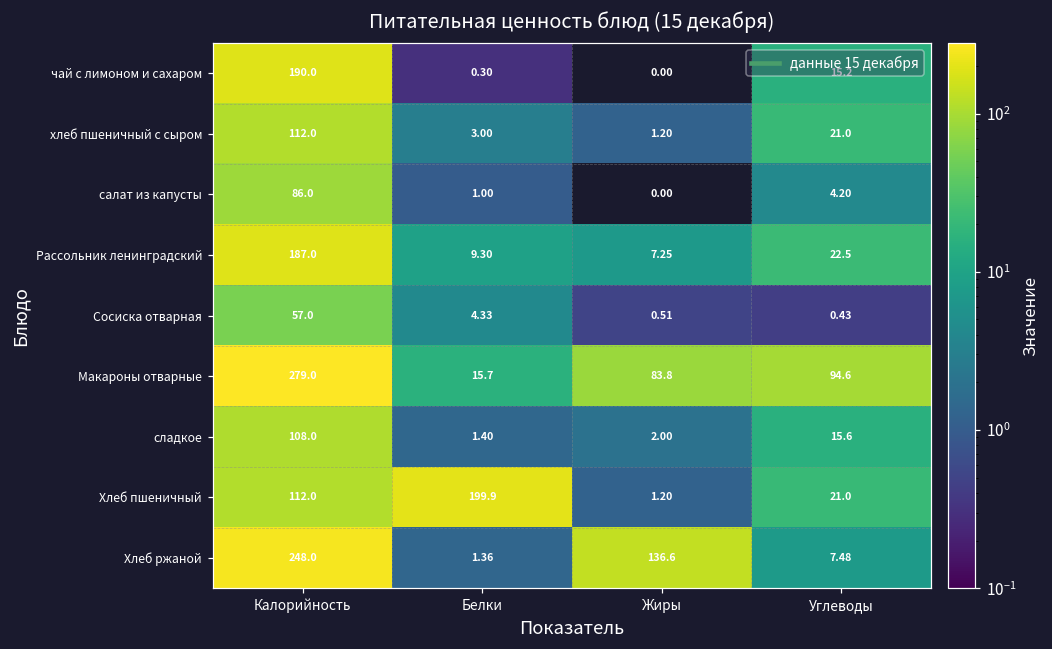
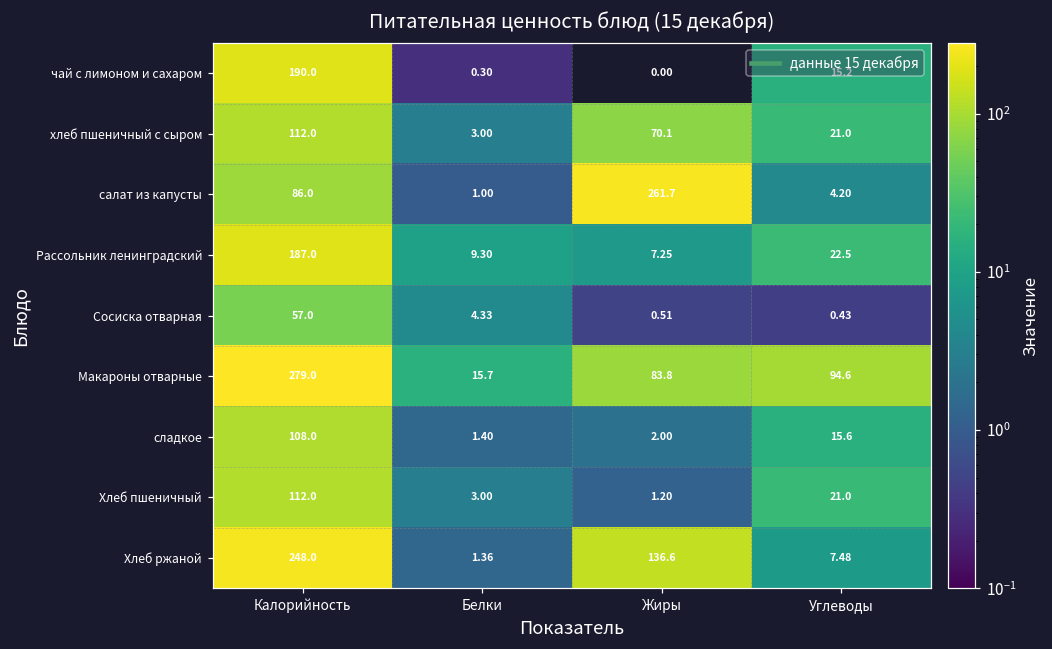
  {
    "чай с лимоном и сахаром": {
      "Калорийность": 190.0,
      "Белки": 0.30,
      "Жиры": 0.00
    },
    "хлеб пшеничный с сыром": {
      "Калорийность": 112.0,
      "Белки": 3.00,
-     "Жиры": 1.20,
+     "Жиры": 70.1,
      "Углеводы": 21.0
    },
    "салат из капусты": {
      "Калорийность": 86.0,
      "Белки": 1.00,
-     "Жиры": 0.00,
+     "Жиры": 261.7,
      "Углеводы": 4.20
    },
    "Рассольник ленинградский": {
      "Калорийность": 187.0,
      "Белки": 9.30,
      "Жиры": 7.25,
      "Углеводы": 22.5
    },
    "Сосиска отварная": {
      "Калорийность": 57.0,
      "Белки": 4.33,
      "Жиры": 0.51,
      "Углеводы": 0.43
    },
    "Макароны отварные": {
      "Калорийность": 279.0,
      "Белки": 15.7,
      "Жиры": 83.8,
      "Углеводы": 94.6
    },
    "сладкое": {
      "Калорийность": 108.0,
      "Белки": 1.40,
      "Жиры": 2.00,
      "Углеводы": 15.6
    },
    "Хлеб пшеничный": {
      "Калорийность": 112.0,
-     "Белки": 199.9,
+     "Белки": 3.00,
      "Жиры": 1.20,
      "Углеводы": 21.0
    },
    "Хлеб ржаной": {
      "Калорийность": 248.0,
      "Белки": 1.36,
      "Жиры": 136.6,
      "Углеводы": 7.48
    }
  }
